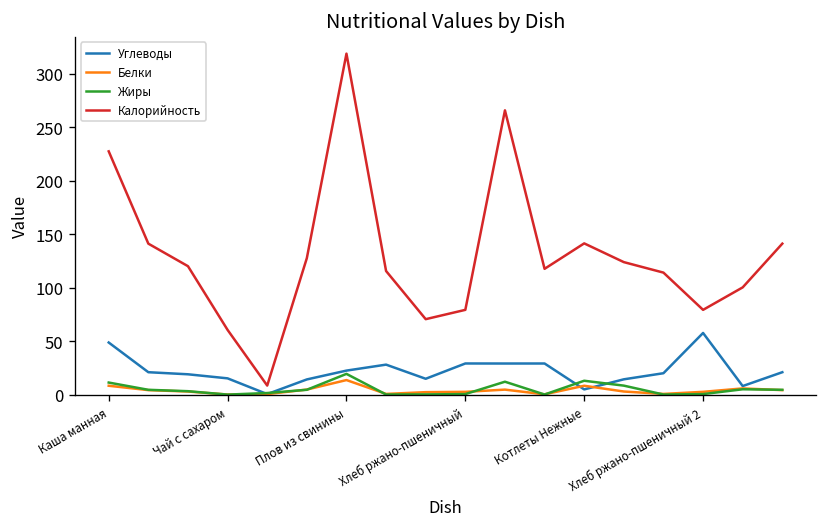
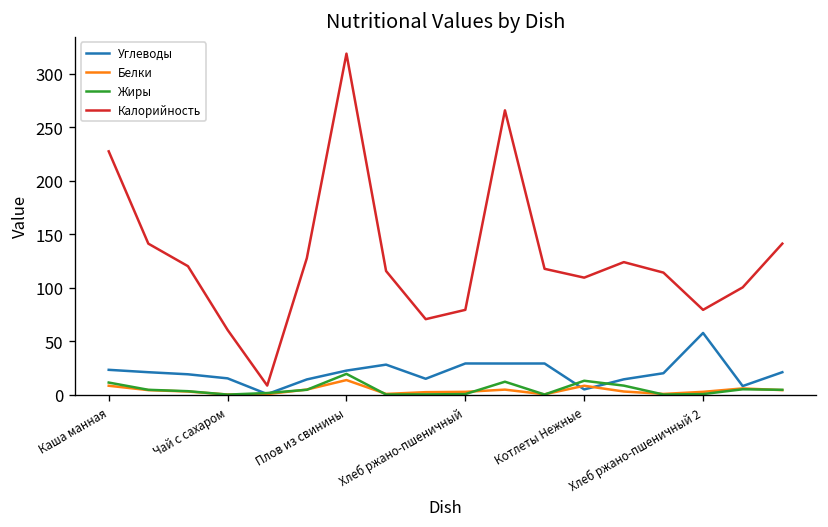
  {
    "Углеводы": {
-     "Каша манная": 50,
+     "Каша манная": 20,
      "Чай с сахаром": 20,
      "Плов из свинины": 20,
      "Хлеб ржано-пшеничный": 30,
      "Котлеты Нежные": 0,
      "Хлеб ржано-пшеничный 2": 60
    },
    "Белки": {
      "Каша манная": 10,
      "Плов из свинины": 10,
      "Котлеты Нежные": 10
    },
    "Жиры": {
      "Каша манная": 10,
      "Плов из свинины": 20,
      "Котлеты Нежные": 10
    },
    "Калорийность": {
      "Каша манная": 230,
      "Чай с сахаром": 60,
      "Плов из свинины": 320,
      "Хлеб ржано-пшеничный": 80,
-     "Котлеты Нежные": 140,
+     "Котлеты Нежные": 110,
      "Хлеб ржано-пшеничный 2": 80
    }
  }
